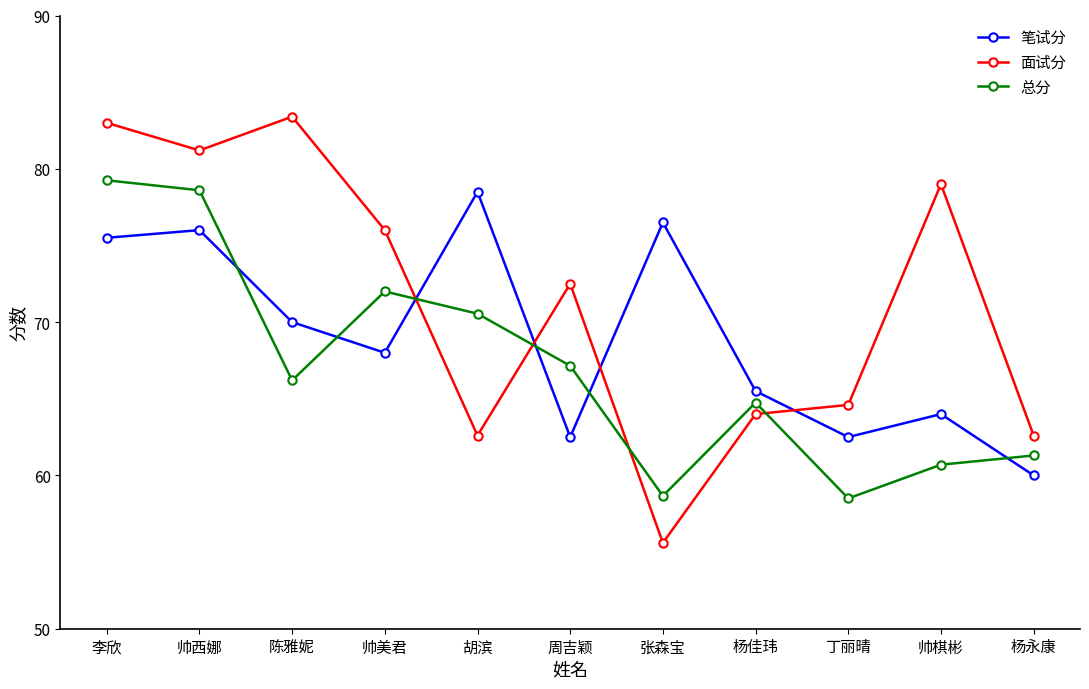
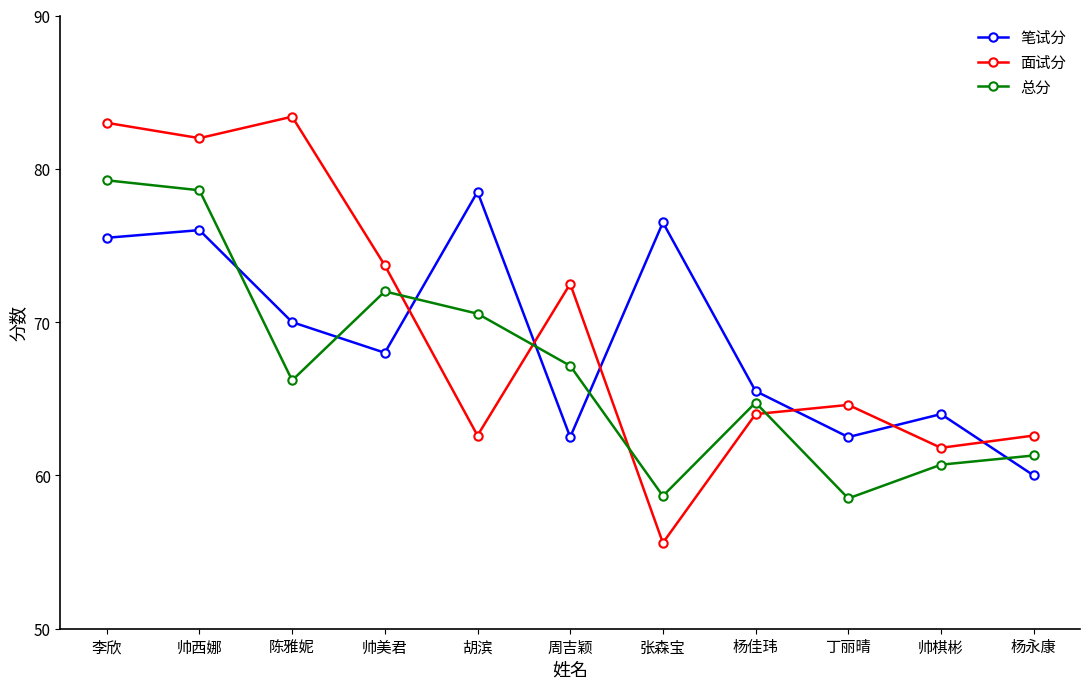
  {
    "笔试分": {
      "李欣": 75.5,
      "帅西娜": 76.0,
      "陈雅妮": 70.0,
      "帅美君": 68.0,
      "胡滨": 78.5,
      "周吉颖": 62.5,
      "张森宝": 76.5,
      "杨佳玮": 65.5,
      "丁丽晴": 62.5,
      "帅棋彬": 64.0,
      "杨永康": 60.0
    },
    "面试分": {
      "李欣": 83.0,
-     "帅西娜": 81.2,
+     "帅西娜": 82.0,
      "陈雅妮": 83.4,
-     "帅美君": 76.0,
+     "帅美君": 73.7,
      "胡滨": 62.6,
      "周吉颖": 72.5,
      "张森宝": 55.6,
      "杨佳玮": 64.0,
      "丁丽晴": 64.6,
-     "帅棋彬": 79.0,
+     "帅棋彬": 61.8,
      "杨永康": 62.6
    },
    "总分": {
      "李欣": 79.3,
      "帅西娜": 78.6,
      "陈雅妮": 66.2,
      "帅美君": 72.0,
      "胡滨": 70.6,
      "周吉颖": 67.2,
      "张森宝": 58.7,
      "杨佳玮": 64.8,
      "丁丽晴": 58.5,
      "帅棋彬": 60.7,
      "杨永康": 61.3
    }
  }
